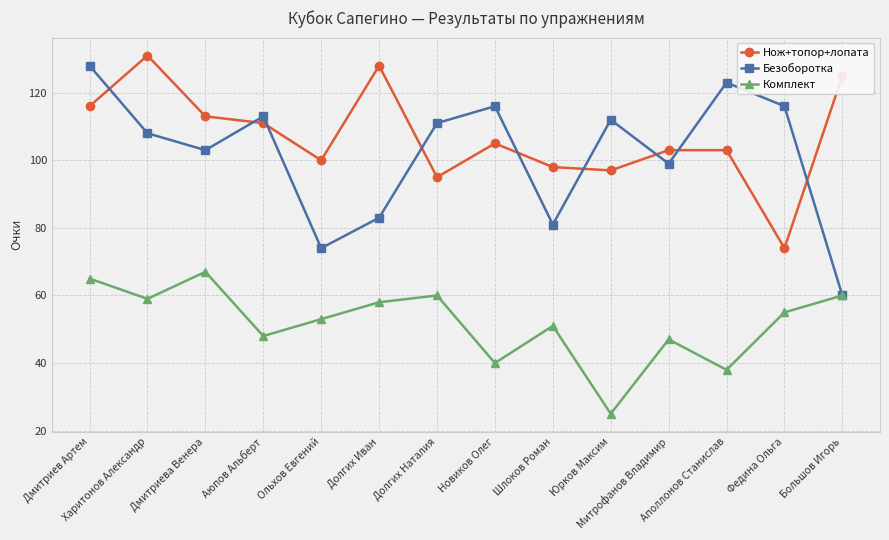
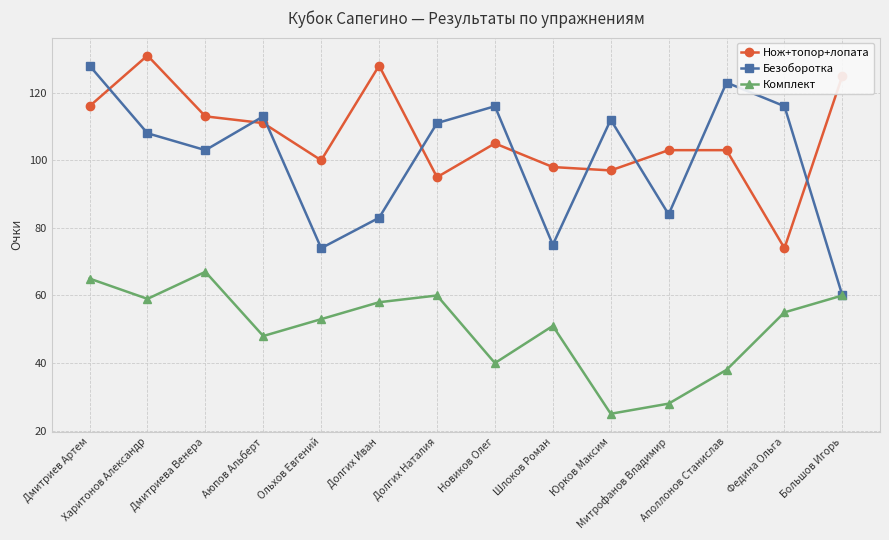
  {
    "Нож+топор+лопата": {
      "Дмитриев Артем": 116,
      "Харитонов Александр": 131,
      "Дмитриева Венера": 113,
      "Аюпов Альберт": 111,
      "Ольхов Евгений": 100,
      "Долгих Иван": 128,
      "Долгих Наталия": 95,
      "Новиков Олег": 105,
      "Шлоков Роман": 98,
      "Юрков Максим": 97,
      "Митрофанов Владимир": 103,
      "Аполлонов Станислав": 103,
      "Федина Ольга": 74
    },
    "Безоборотка": {
      "Дмитриев Артем": 128,
      "Харитонов Александр": 108,
      "Дмитриева Венера": 103,
      "Аюпов Альберт": 113,
      "Ольхов Евгений": 74,
      "Долгих Иван": 83,
      "Долгих Наталия": 111,
      "Новиков Олег": 116,
-     "Шлоков Роман": 81,
+     "Шлоков Роман": 75,
      "Юрков Максим": 112,
-     "Митрофанов Владимир": 99,
+     "Митрофанов Владимир": 84,
      "Аполлонов Станислав": 123,
      "Федина Ольга": 116
    },
    "Комплект": {
      "Дмитриев Артем": 65,
      "Харитонов Александр": 59,
      "Дмитриева Венера": 67,
      "Аюпов Альберт": 48,
      "Ольхов Евгений": 53,
      "Долгих Иван": 58,
      "Долгих Наталия": 60,
      "Новиков Олег": 40,
      "Шлоков Роман": 51,
      "Юрков Максим": 25,
-     "Митрофанов Владимир": 47,
+     "Митрофанов Владимир": 28,
      "Аполлонов Станислав": 38,
      "Федина Ольга": 55
    }
  }
